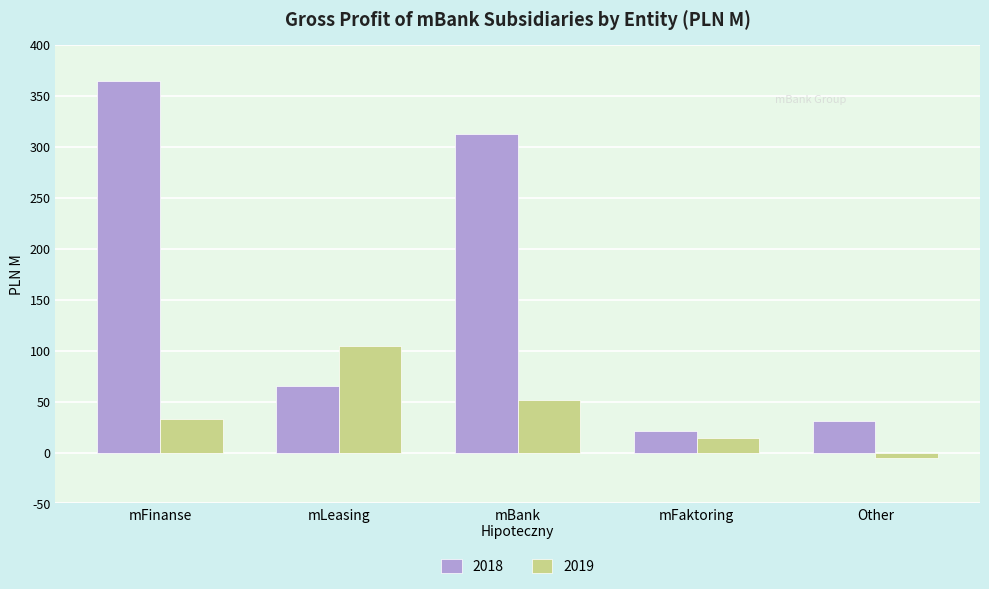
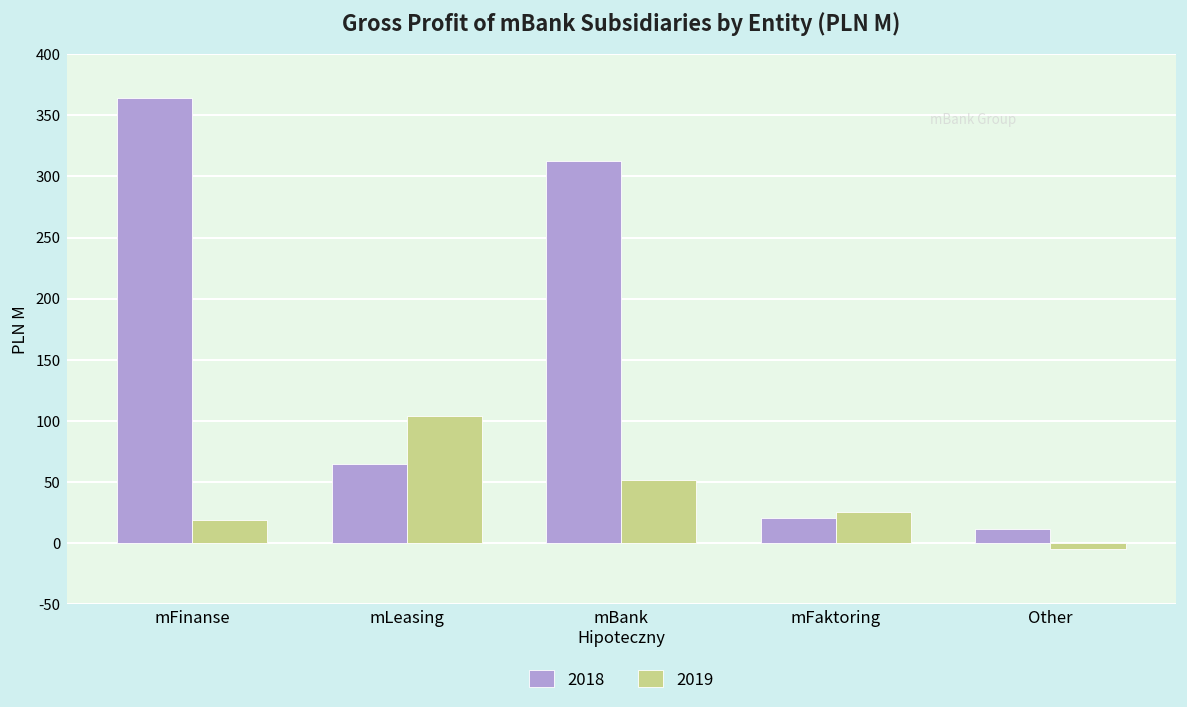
  {
    "2018": {
      "mFinanse": 364,
      "mLeasing": 65,
      "mBank Hipoteczny": 313,
      "mFaktoring": 21,
-     "Other": 31
+     "Other": 12
    },
    "2019": {
-     "mFinanse": 33,
+     "mFinanse": 19,
      "mLeasing": 104,
      "mBank Hipoteczny": 52,
-     "mFaktoring": 14,
+     "mFaktoring": 25,
      "Other": -5
    }
  }
